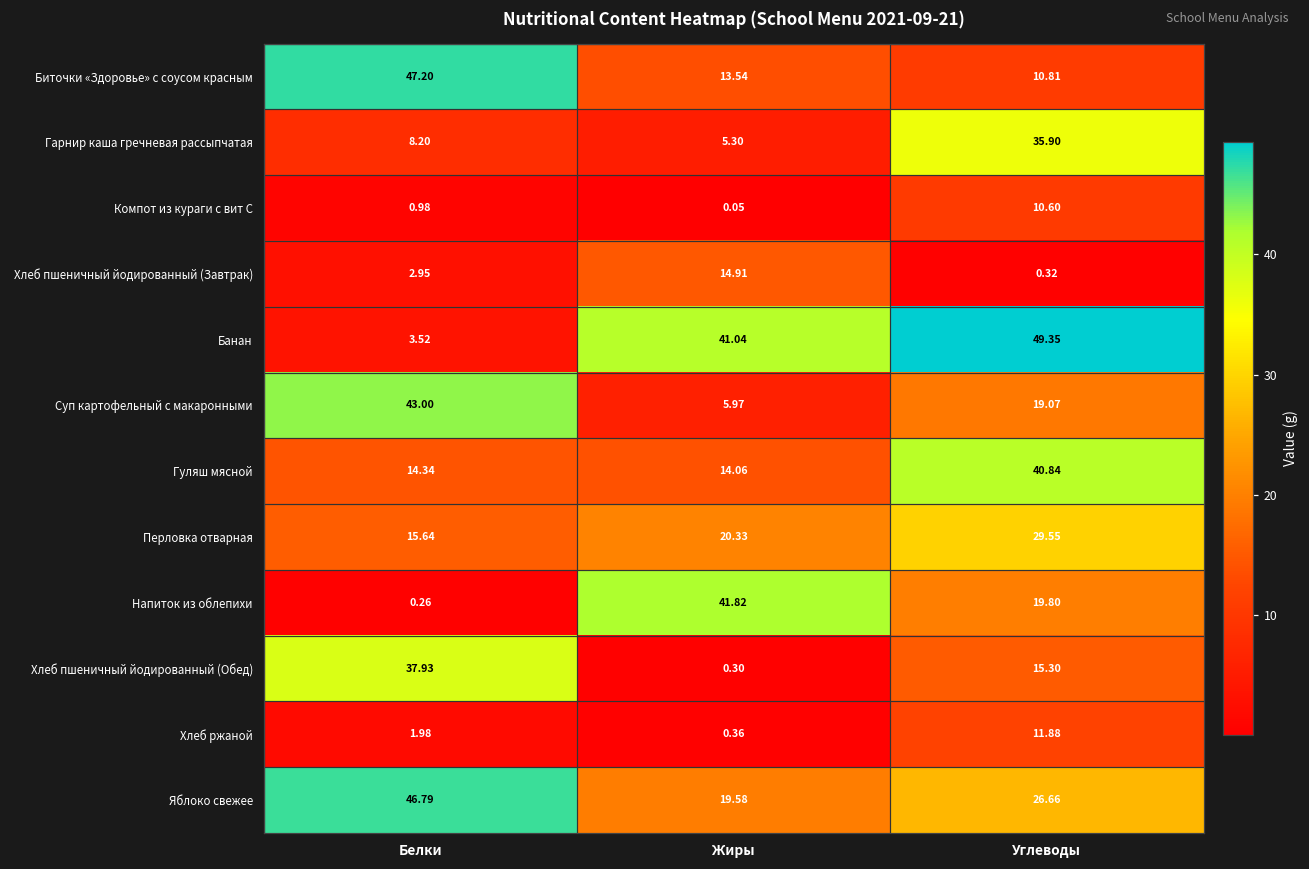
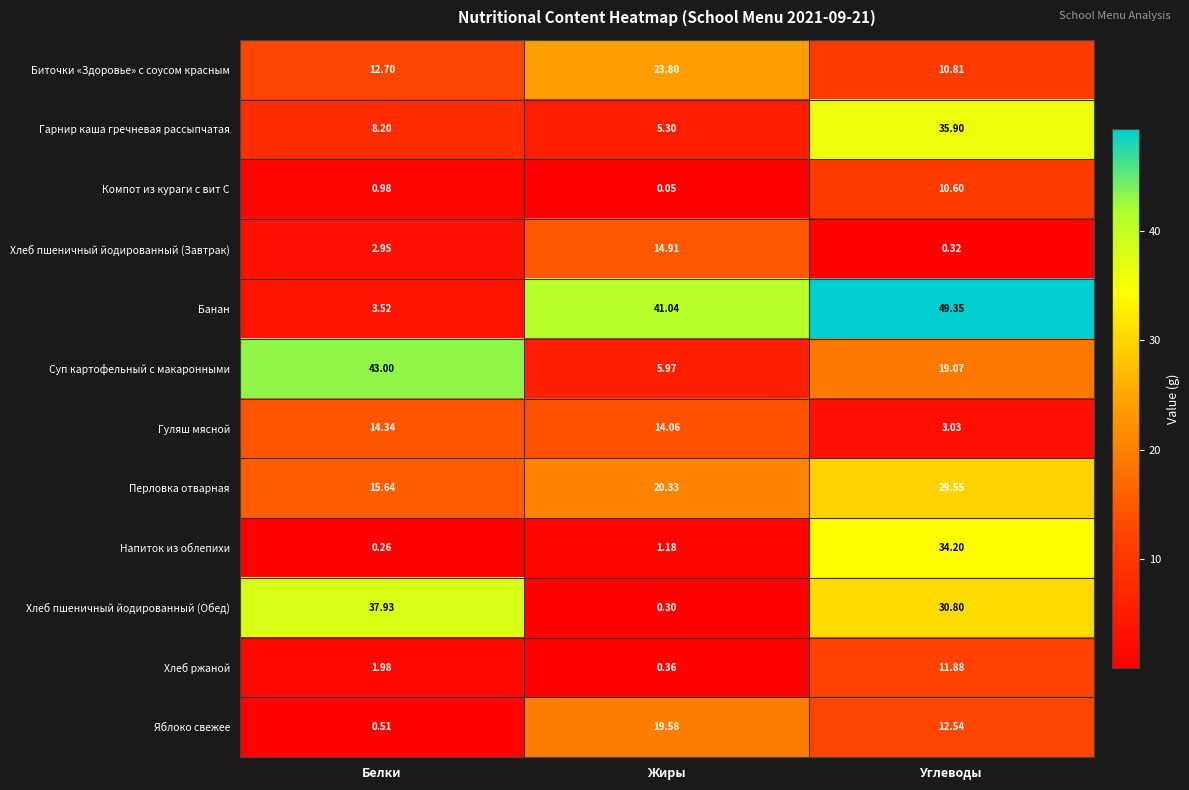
  {
    "Биточки «Здоровье» с соусом красным": {
-     "Белки": 47.20,
-     "Жиры": 13.54,
+     "Белки": 12.70,
+     "Жиры": 23.80,
      "Углеводы": 10.81
    },
    "Гарнир каша гречневая рассыпчатая": {
      "Белки": 8.20,
      "Жиры": 5.30,
      "Углеводы": 35.90
    },
    "Компот из кураги с вит С": {
      "Белки": 0.98,
      "Жиры": 0.05,
      "Углеводы": 10.60
    },
    "Хлеб пшеничный йодированный (Завтрак)": {
      "Белки": 2.95,
      "Жиры": 14.91,
      "Углеводы": 0.32
    },
    "Банан": {
      "Белки": 3.52,
      "Жиры": 41.04,
      "Углеводы": 49.35
    },
    "Суп картофельный с макаронными": {
      "Белки": 43.00,
      "Жиры": 5.97,
      "Углеводы": 19.07
    },
    "Гуляш мясной": {
      "Белки": 14.34,
      "Жиры": 14.06,
-     "Углеводы": 40.84
+     "Углеводы": 3.03
    },
    "Перловка отварная": {
      "Белки": 15.64,
      "Жиры": 20.33,
      "Углеводы": 29.55
    },
    "Напиток из облепихи": {
      "Белки": 0.26,
-     "Жиры": 41.82,
-     "Углеводы": 19.80
+     "Жиры": 1.18,
+     "Углеводы": 34.20
    },
    "Хлеб пшеничный йодированный (Обед)": {
      "Белки": 37.93,
      "Жиры": 0.30,
-     "Углеводы": 15.30
+     "Углеводы": 30.80
    },
    "Хлеб ржаной": {
      "Белки": 1.98,
      "Жиры": 0.36,
      "Углеводы": 11.88
    },
    "Яблоко свежее": {
-     "Белки": 46.79,
+     "Белки": 0.51,
      "Жиры": 19.58,
-     "Углеводы": 26.66
+     "Углеводы": 12.54
    }
  }
